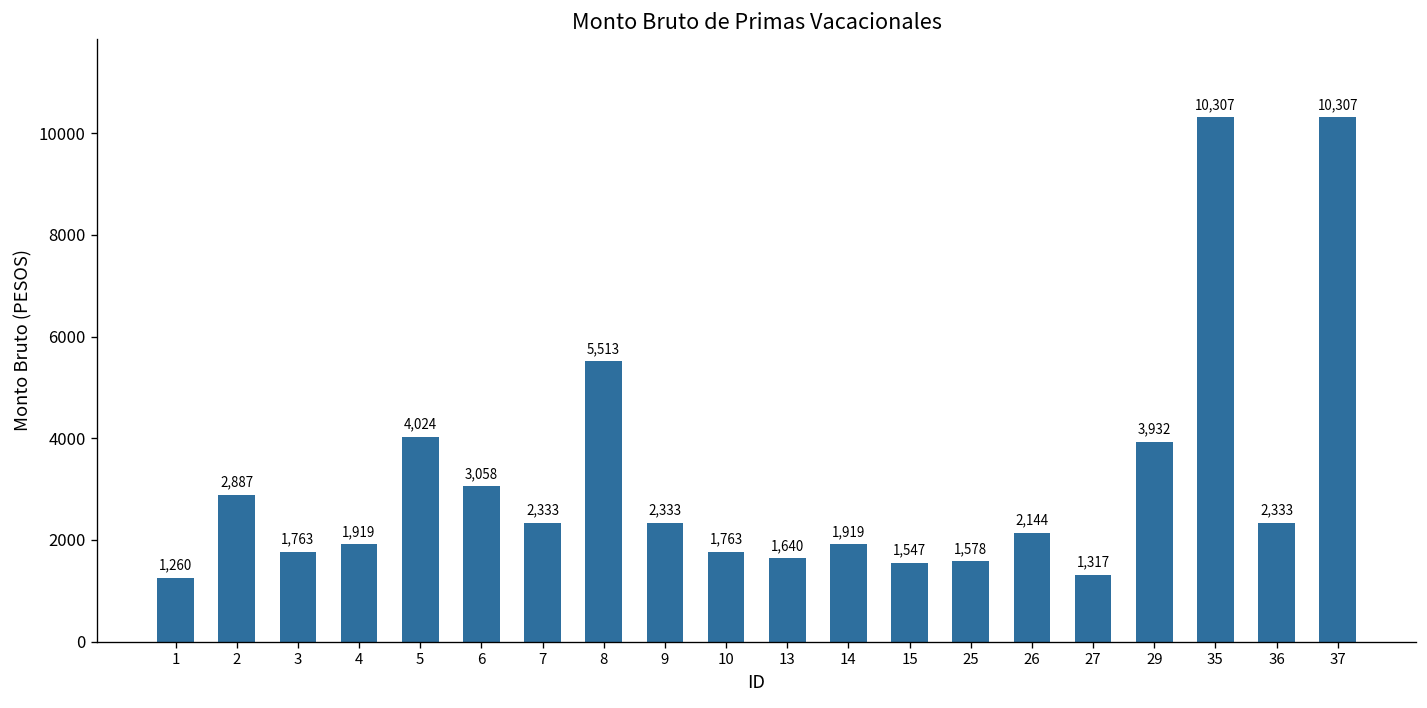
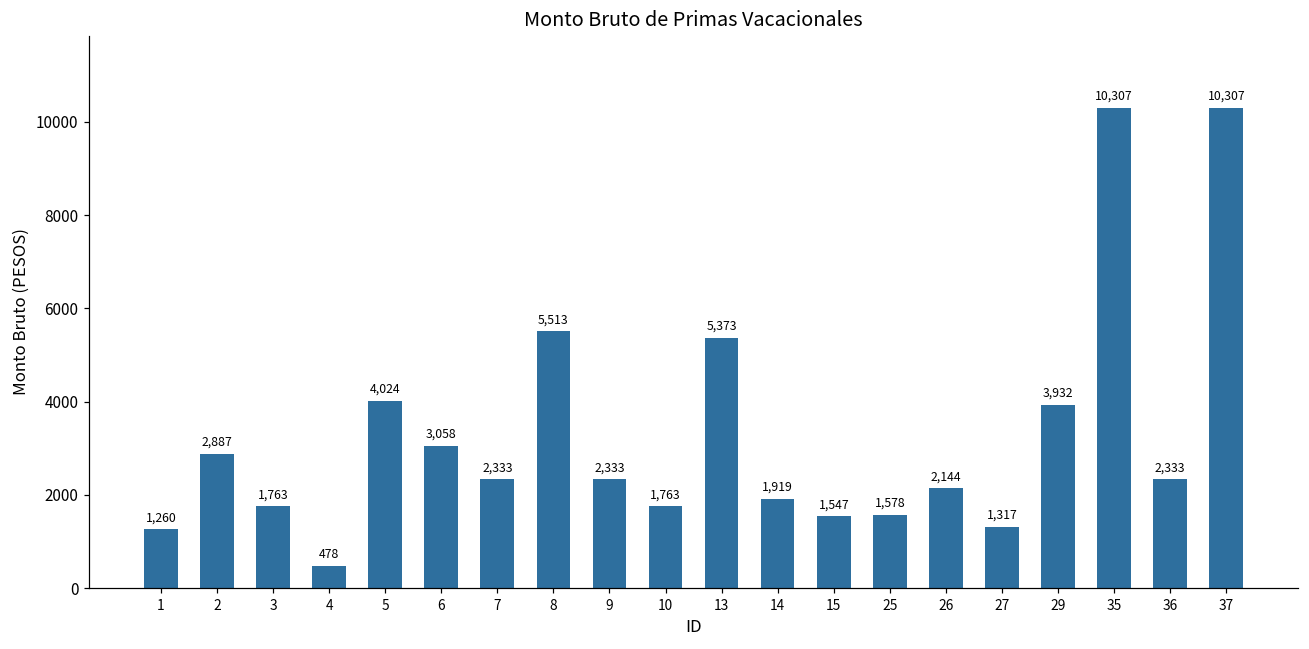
  {
    "1": "1,260",
    "2": "2,887",
    "3": "1,763",
-   "4": "1,919",
+   "4": "478",
    "5": "4,024",
    "6": "3,058",
    "7": "2,333",
    "8": "5,513",
    "9": "2,333",
    "10": "1,763",
-   "13": "1,640",
+   "13": "5,373",
    "14": "1,919",
    "15": "1,547",
    "25": "1,578",
    "26": "2,144",
    "27": "1,317",
    "29": "3,932",
    "35": "10,307",
    "36": "2,333",
    "37": "10,307"
  }
